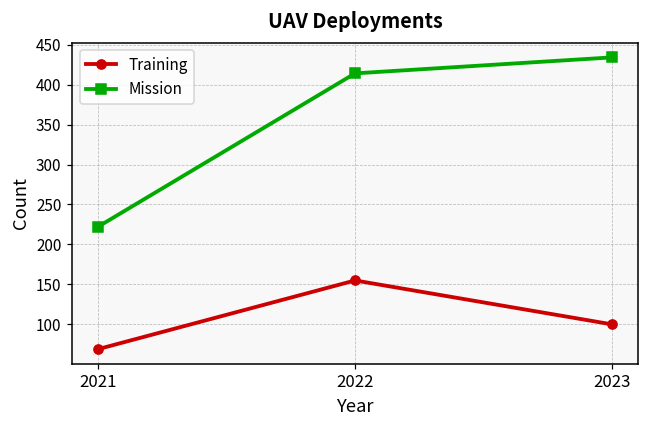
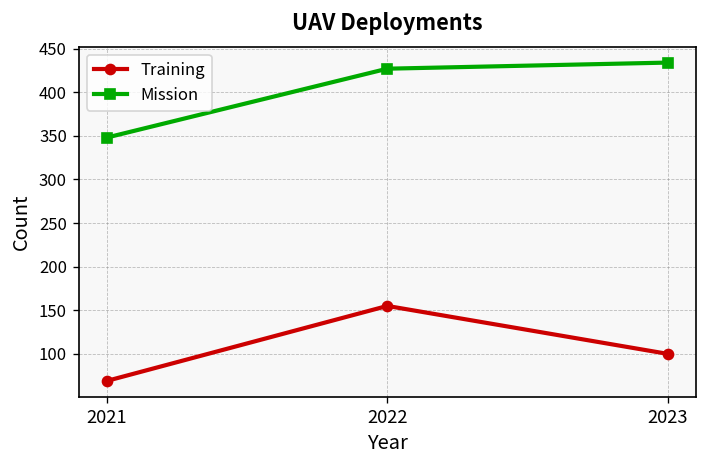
  {
    "Training": {
      "2021": 70,
      "2022": 160,
      "2023": 100
    },
    "Mission": {
-     "2021": 220,
-     "2022": 410,
+     "2021": 350,
+     "2022": 430,
      "2023": 430
    }
  }
